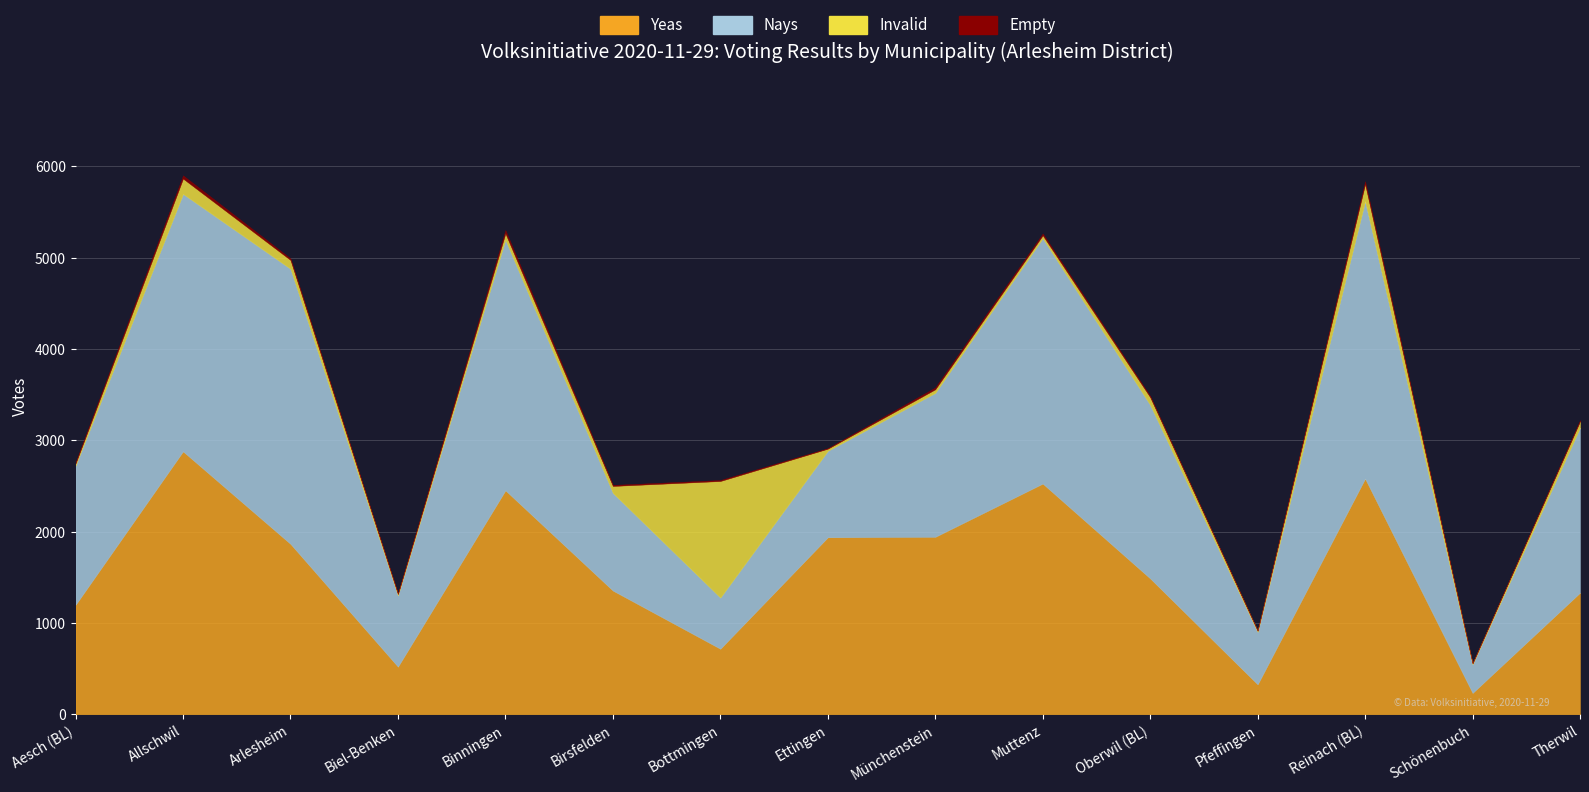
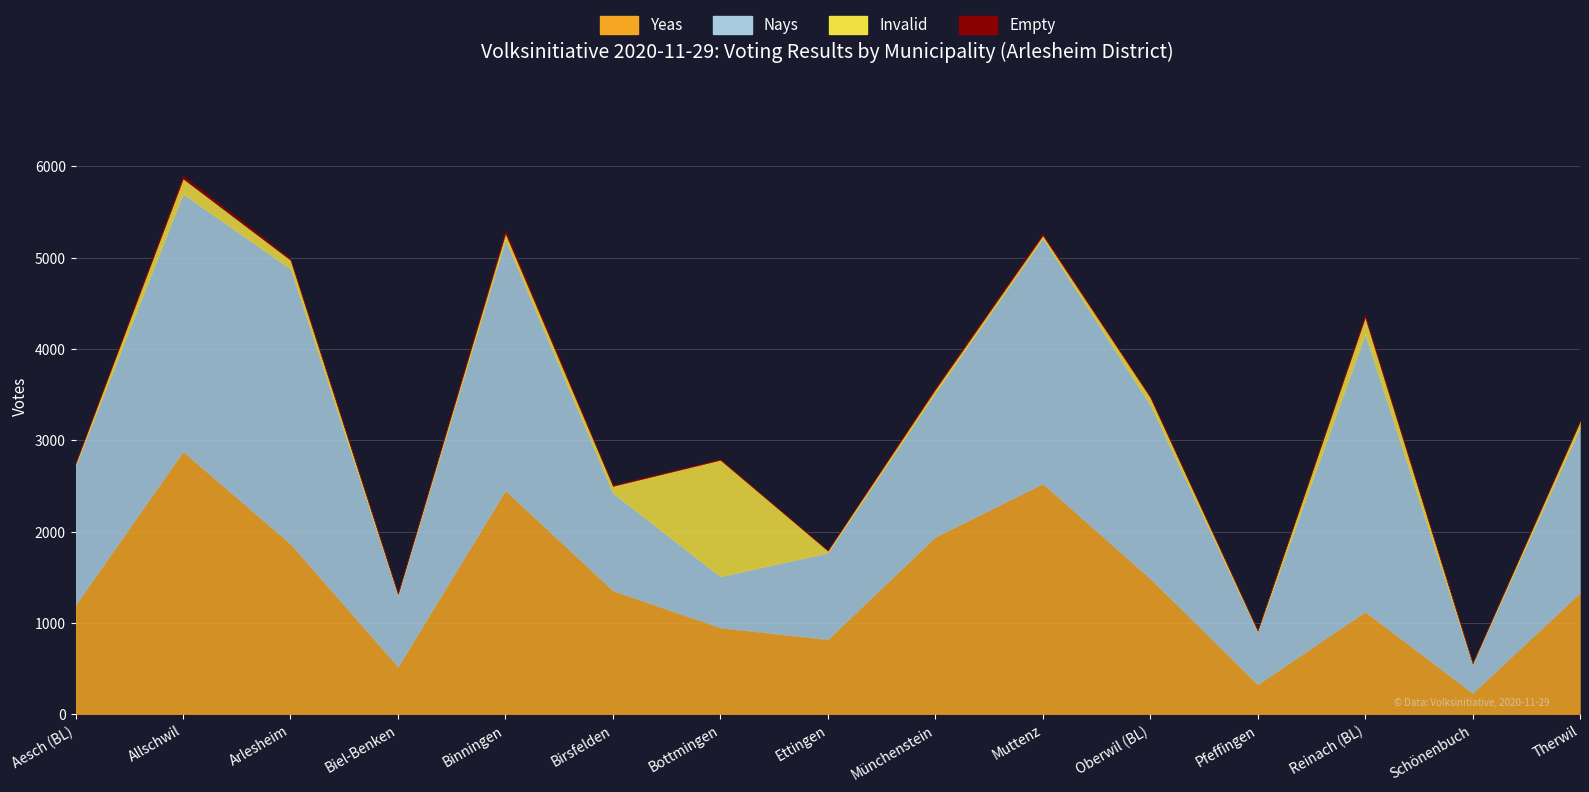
  {
    "Yeas": {
      "Aesch (BL)": 1200,
      "Allschwil": 2900,
      "Arlesheim": 1900,
      "Biel-Benken": 500,
      "Binningen": 2500,
      "Birsfelden": 1400,
-     "Bottmingen": 700,
-     "Ettingen": 1900,
+     "Bottmingen": 1000,
+     "Ettingen": 800,
      "Münchenstein": 1900,
      "Muttenz": 2500,
      "Oberwil (BL)": 1500,
      "Pfeffingen": 300,
-     "Reinach (BL)": 2600,
+     "Reinach (BL)": 1100,
      "Therwil": 1300
    },
    "Nays": {
      "Allschwil": 2800,
      "Arlesheim": 3000,
      "Binningen": 2700,
      "Birsfelden": 1100,
      "Bottmingen": 600,
      "Münchenstein": 1600,
      "Muttenz": 2700,
      "Oberwil (BL)": 1900,
      "Reinach (BL)": 3000,
      "Therwil": 1800
    },
    "Invalid": {
      "Allschwil": 200,
      "Binningen": 100,
      "Reinach (BL)": 200
    },
    "Empty": {
      "Allschwil": 0,
      "Binningen": 0,
      "Reinach (BL)": 0
    }
  }
